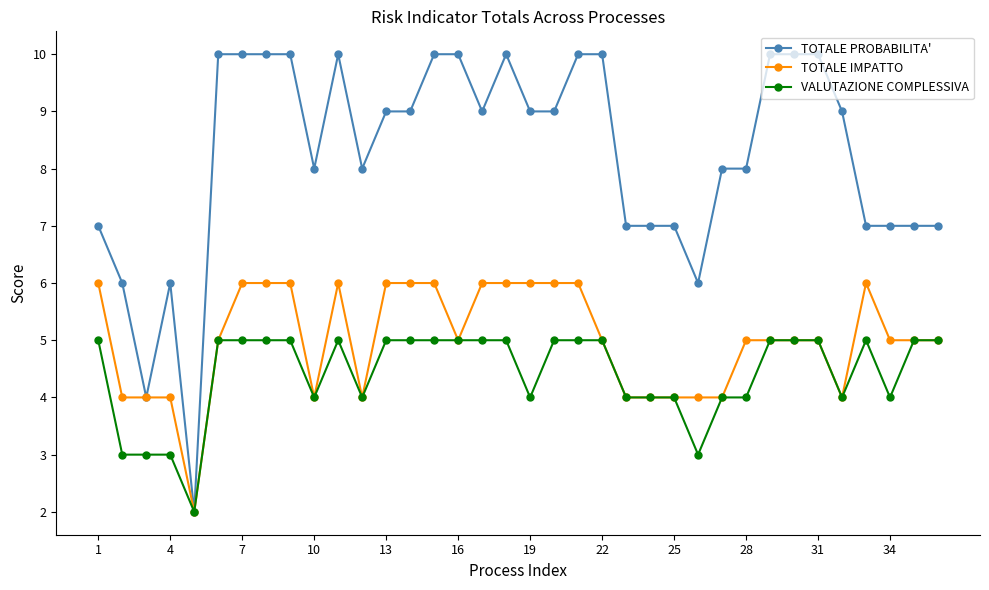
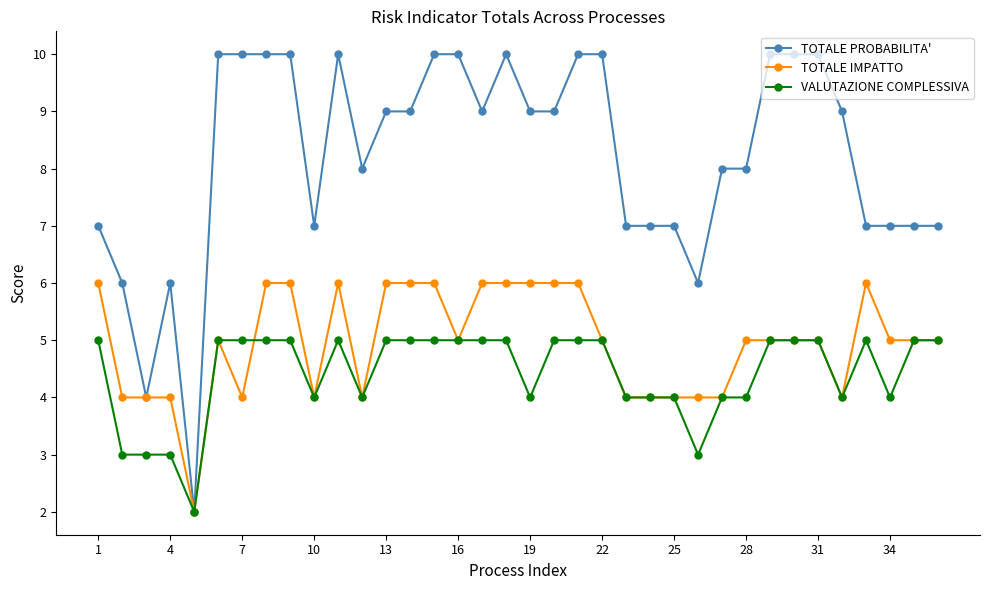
  {
    "TOTALE PROBABILITA'": {
      "1": 7,
      "4": 6,
      "7": 10,
-     "10": 8,
+     "10": 7,
      "13": 9,
      "16": 10,
      "19": 9,
      "22": 10,
      "25": 7,
      "28": 8,
      "34": 7
    },
    "TOTALE IMPATTO": {
      "1": 6,
      "4": 4,
-     "7": 6,
+     "7": 4,
      "13": 6,
      "19": 6,
      "28": 5,
      "34": 5
    },
    "VALUTAZIONE COMPLESSIVA": {
      "1": 5,
      "4": 3,
      "7": 5,
      "13": 5,
      "19": 4,
      "28": 4,
      "34": 4
    }
  }
